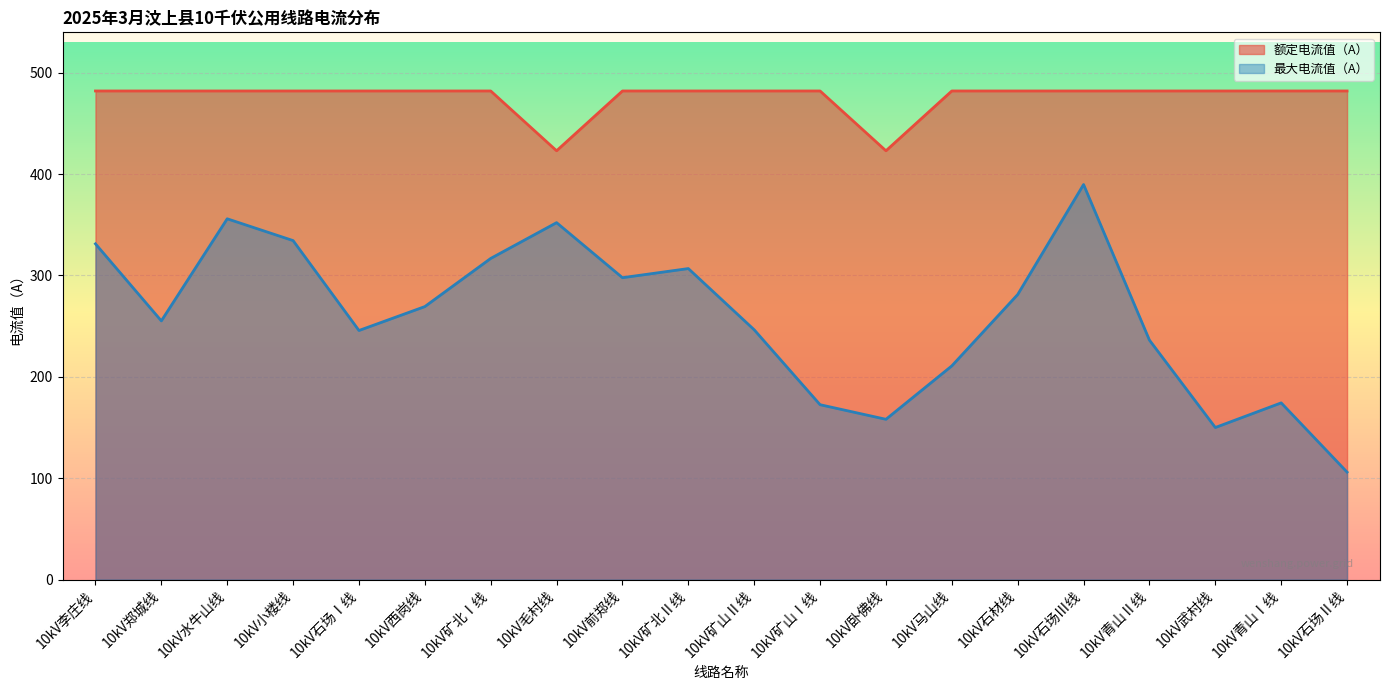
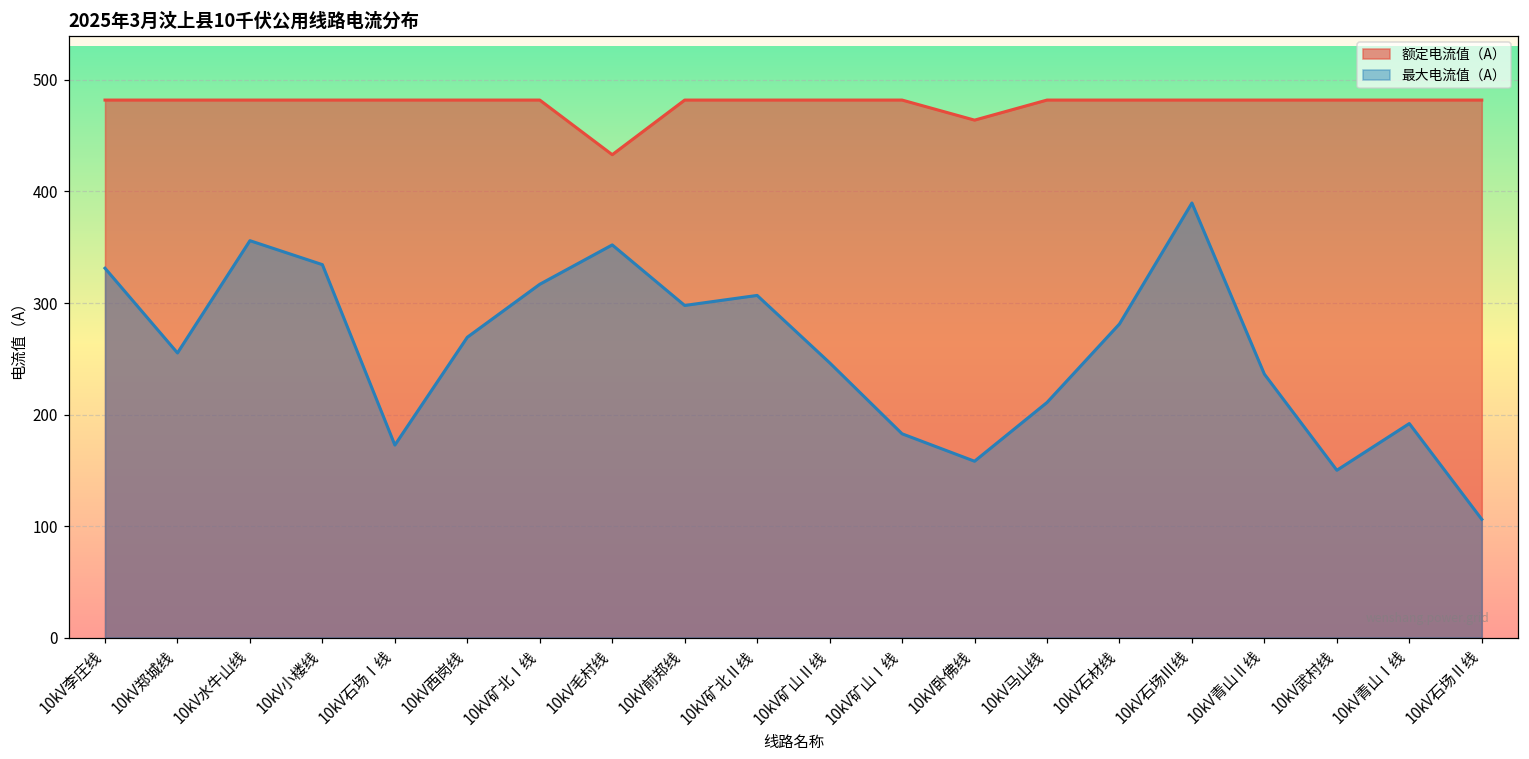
  {
    "额定电流值（A）": {
      "10kV李庄线": 482,
      "10kV郑城线": 482,
      "10kV水牛山线": 482,
      "10kV小楼线": 482,
      "10kV石场Ⅰ线": 482,
      "10kV西岗线": 482,
      "10kV矿北Ⅰ线": 482,
-     "10kV毛村线": 423,
+     "10kV毛村线": 433,
      "10kV前郑线": 482,
      "10kV矿北Ⅱ线": 482,
      "10kV矿山Ⅱ线": 482,
      "10kV矿山Ⅰ线": 482,
-     "10kV卧佛线": 423,
+     "10kV卧佛线": 464,
      "10kV马山线": 482,
      "10kV石材线": 482,
      "10kV石场Ⅲ线": 482,
      "10kV青山Ⅱ线": 482,
      "10kV武村线": 482,
      "10kV青山Ⅰ线": 482,
      "10kV石场Ⅱ线": 482
    },
    "最大电流值（A）": {
      "10kV李庄线": 331,
      "10kV郑城线": 255,
      "10kV水牛山线": 356,
      "10kV小楼线": 334,
-     "10kV石场Ⅰ线": 246,
+     "10kV石场Ⅰ线": 173,
      "10kV西岗线": 269,
      "10kV矿北Ⅰ线": 317,
      "10kV毛村线": 352,
      "10kV前郑线": 298,
      "10kV矿北Ⅱ线": 307,
      "10kV矿山Ⅱ线": 246,
-     "10kV矿山Ⅰ线": 173,
+     "10kV矿山Ⅰ线": 183,
      "10kV卧佛线": 158,
      "10kV马山线": 211,
      "10kV石材线": 281,
      "10kV石场Ⅲ线": 390,
      "10kV青山Ⅱ线": 236,
      "10kV武村线": 150,
-     "10kV青山Ⅰ线": 174,
+     "10kV青山Ⅰ线": 192,
      "10kV石场Ⅱ线": 106
    }
  }
